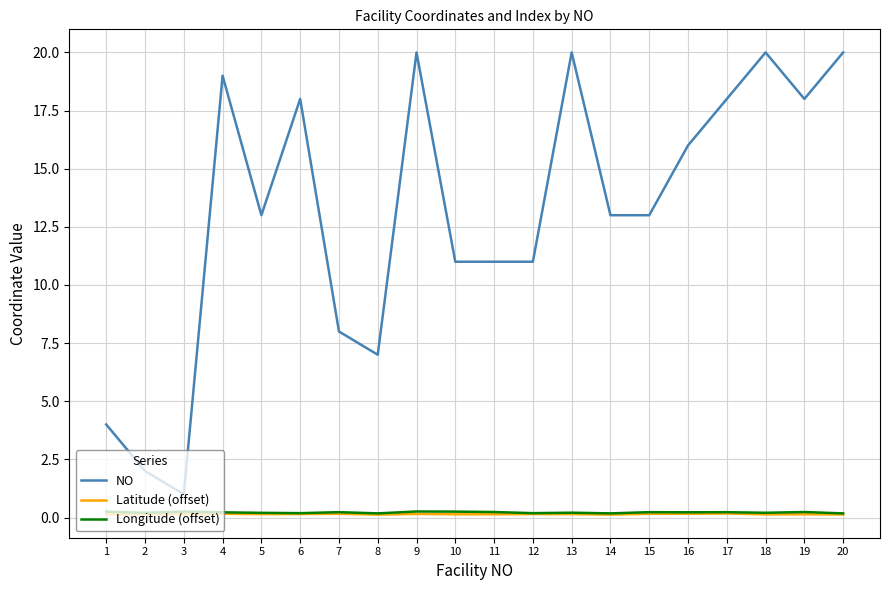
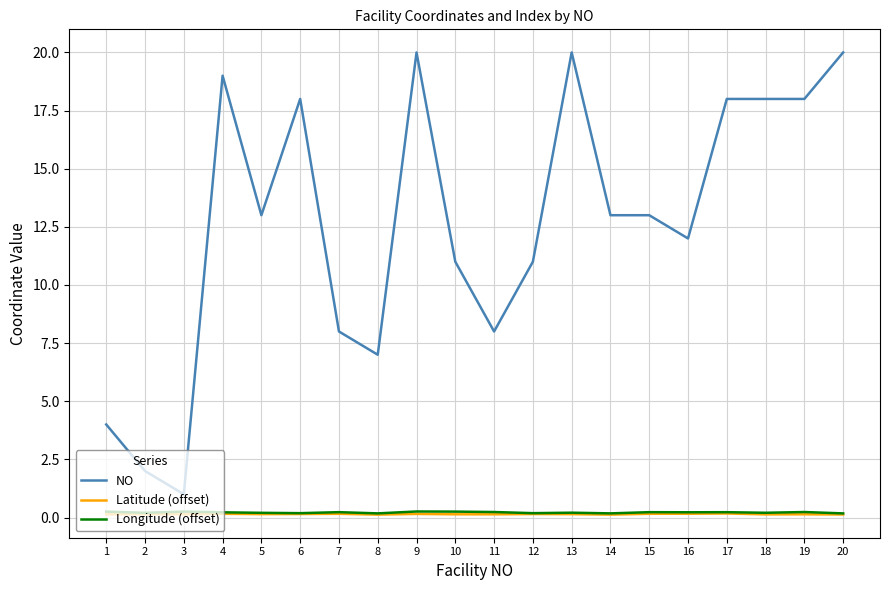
  {
    "NO": {
      "1": 4,
      "4": 19,
      "5": 13,
      "6": 18,
      "7": 8,
      "8": 7,
      "9": 20,
      "10": 11,
-     "11": 11,
+     "11": 8,
      "12": 11,
      "13": 20,
      "14": 13,
      "15": 13,
-     "16": 16,
+     "16": 12,
      "17": 18,
-     "18": 20,
+     "18": 18,
      "19": 18,
      "20": 20
    },
    "Latitude (offset)": {
      "10": 0.1
    },
    "Longitude (offset)": {
      "10": 0.3
    }
  }
